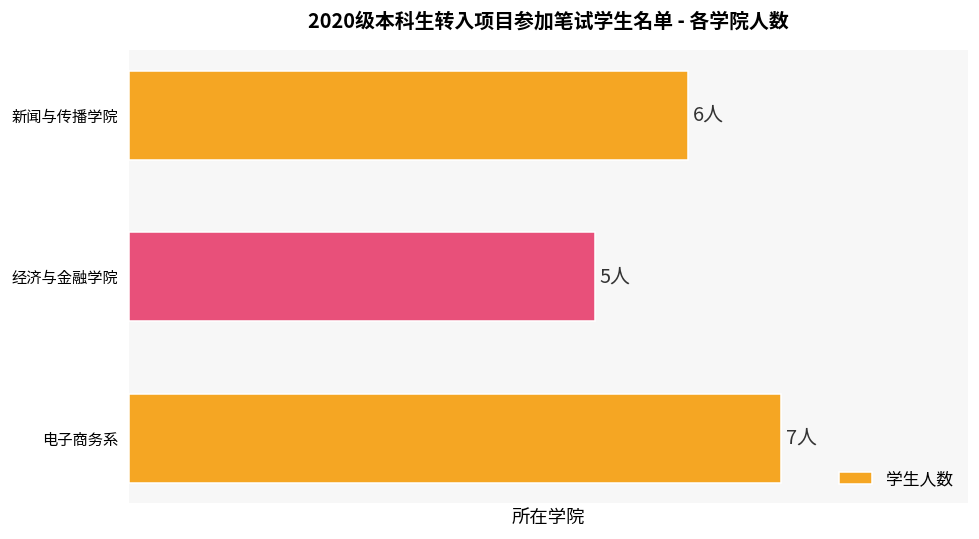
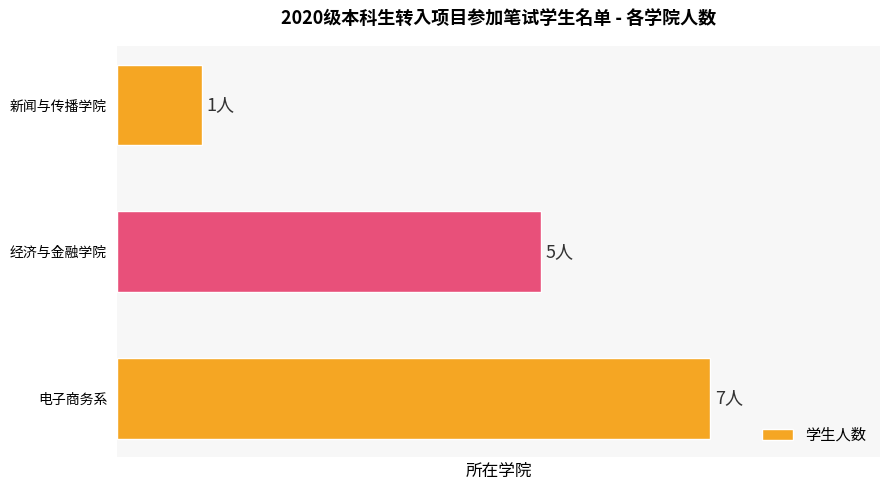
  {
-   "新闻与传播学院": "6人",
+   "新闻与传播学院": "1人",
    "经济与金融学院": "5人",
    "电子商务系": "7人"
  }
